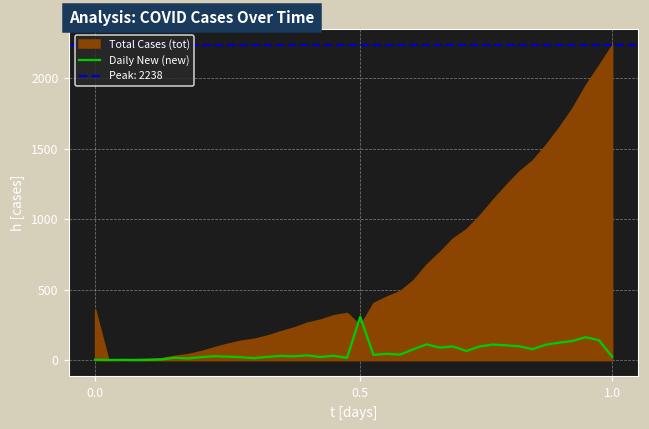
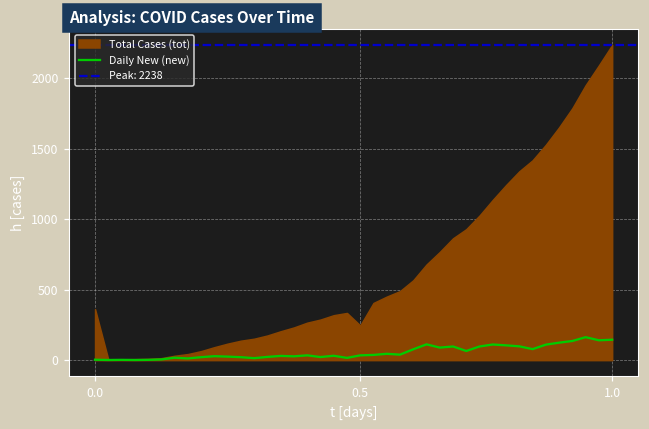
  {
    "Daily New (new)": {
      "0.0": 0,
-     "0.5": 310,
-     "1.0": 20
+     "0.5": 30,
+     "1.0": 150
    },
    "Total Cases (tot)": {
      "0.0": 360,
      "0.5": 250,
      "1.0": 2240
    }
  }
